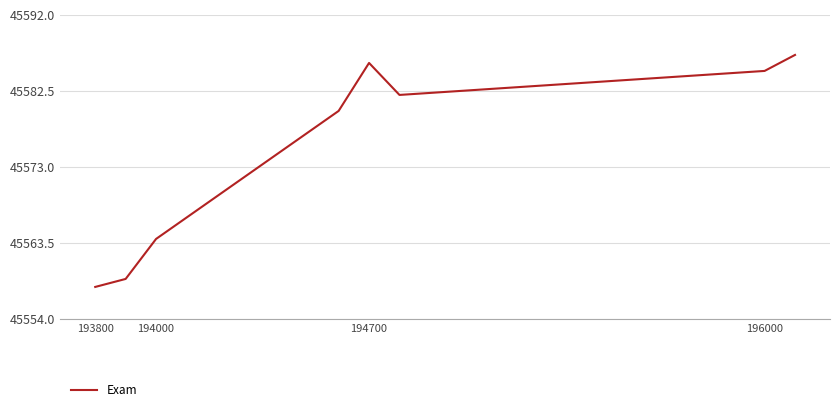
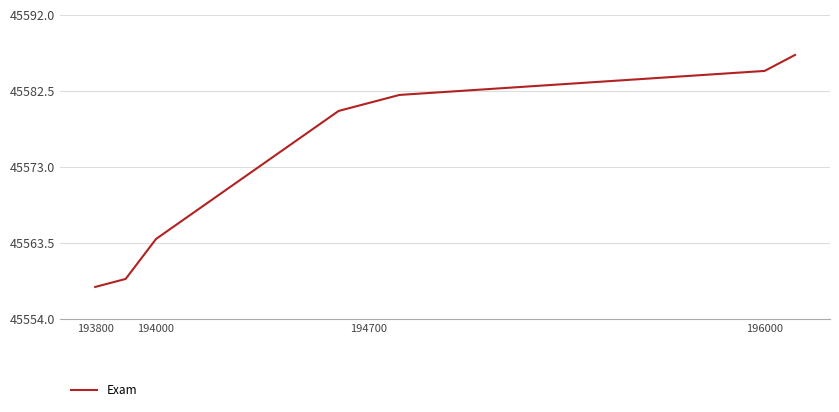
  {
    "193800": 45558,
    "194000": 45564,
-   "194700": 45586,
+   "194700": 45581,
    "196000": 45585
  }
